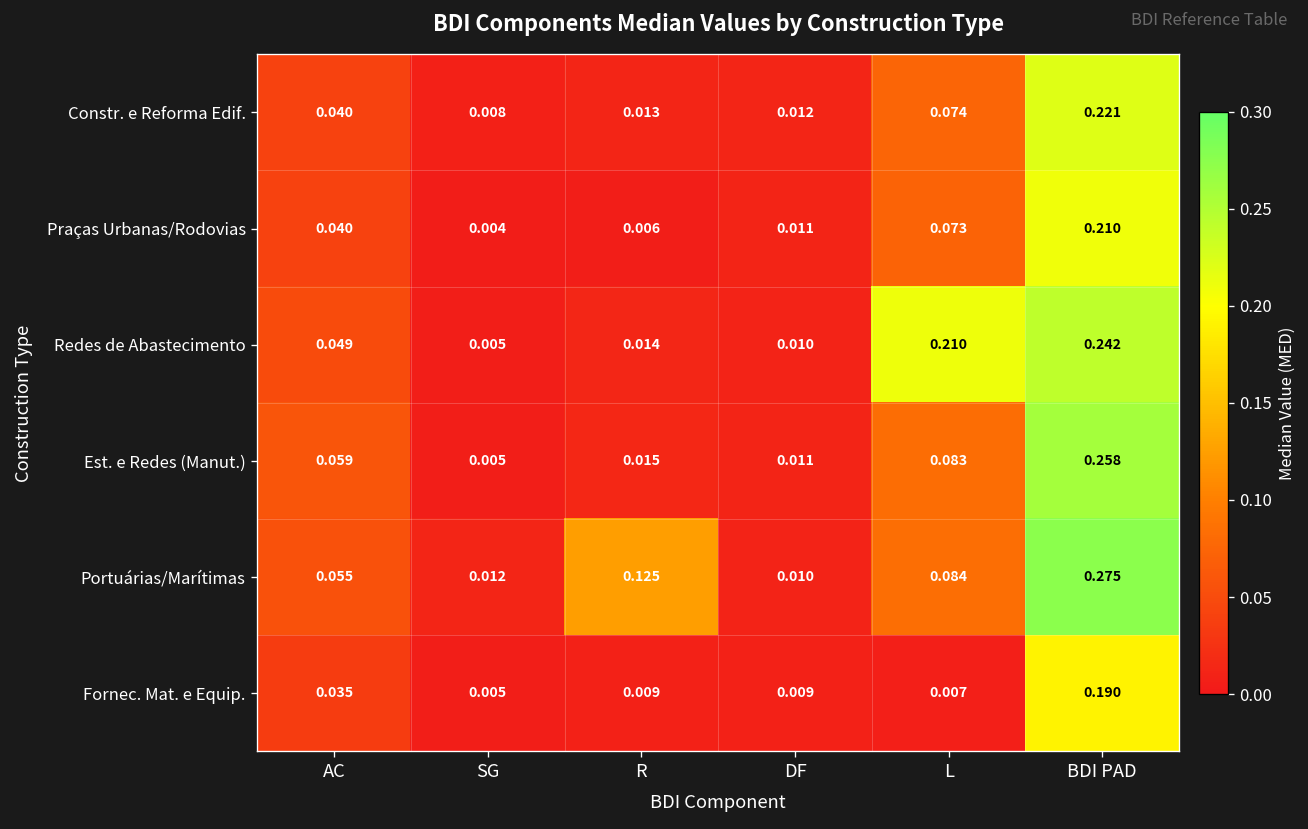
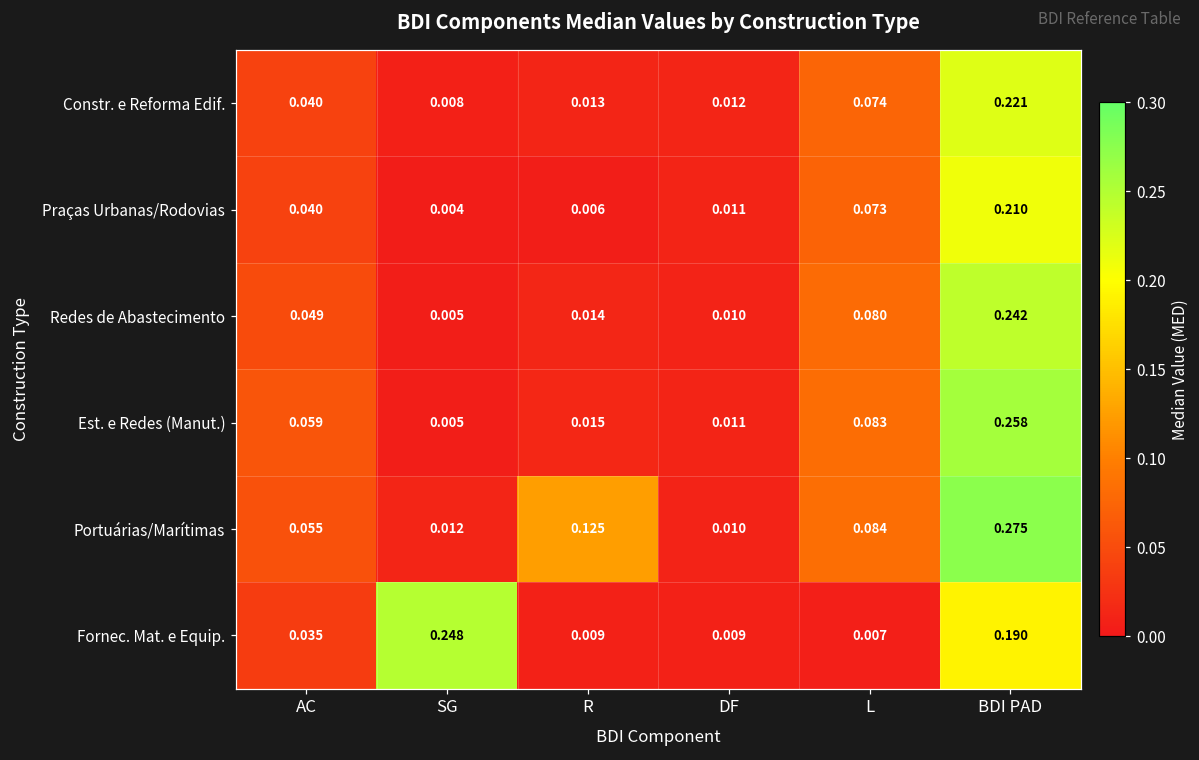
  {
    "Constr. e Reforma Edif.": {
      "AC": 0.040,
      "SG": 0.008,
      "R": 0.013,
      "DF": 0.012,
      "L": 0.074,
      "BDI PAD": 0.221
    },
    "Praças Urbanas/Rodovias": {
      "AC": 0.040,
      "SG": 0.004,
      "R": 0.006,
      "DF": 0.011,
      "L": 0.073,
      "BDI PAD": 0.210
    },
    "Redes de Abastecimento": {
      "AC": 0.049,
      "SG": 0.005,
      "R": 0.014,
      "DF": 0.010,
-     "L": 0.210,
+     "L": 0.080,
      "BDI PAD": 0.242
    },
    "Est. e Redes (Manut.)": {
      "AC": 0.059,
      "SG": 0.005,
      "R": 0.015,
      "DF": 0.011,
      "L": 0.083,
      "BDI PAD": 0.258
    },
    "Portuárias/Marítimas": {
      "AC": 0.055,
      "SG": 0.012,
      "R": 0.125,
      "DF": 0.010,
      "L": 0.084,
      "BDI PAD": 0.275
    },
    "Fornec. Mat. e Equip.": {
      "AC": 0.035,
-     "SG": 0.005,
+     "SG": 0.248,
      "R": 0.009,
      "DF": 0.009,
      "L": 0.007,
      "BDI PAD": 0.190
    }
  }
